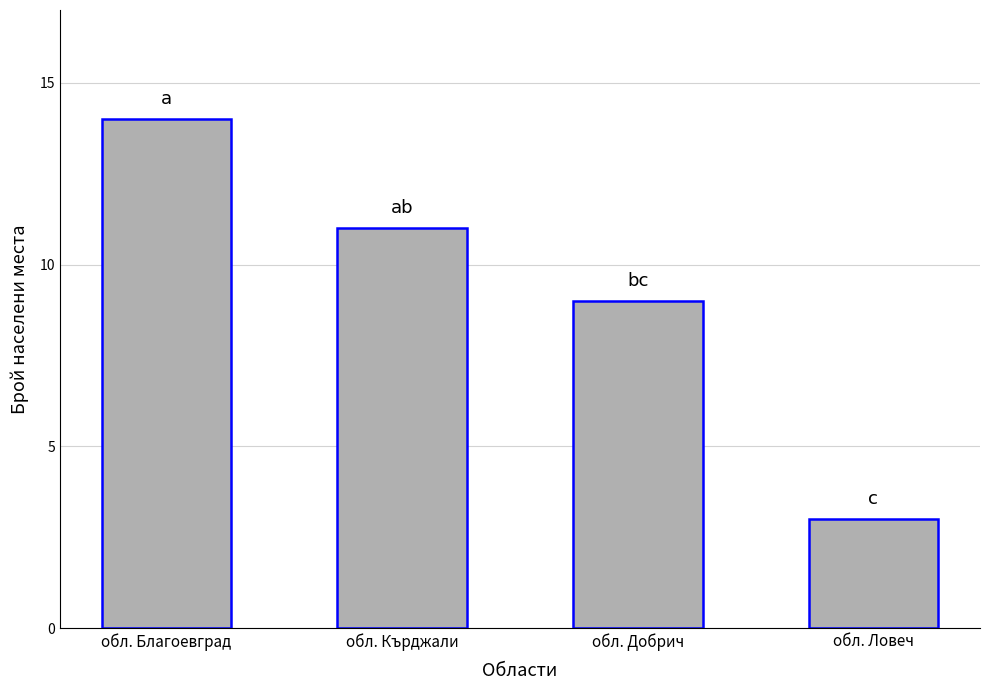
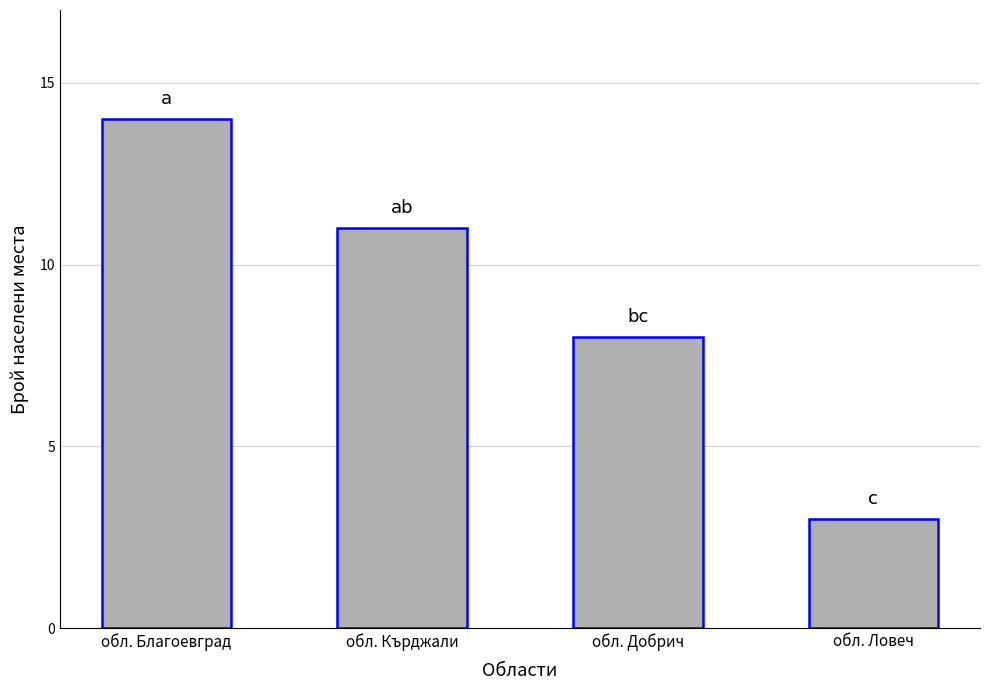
  {
    "обл. Благоевград": 14,
    "обл. Кърджали": 11,
-   "обл. Добрич": 9,
+   "обл. Добрич": 8,
    "обл. Ловеч": 3
  }
